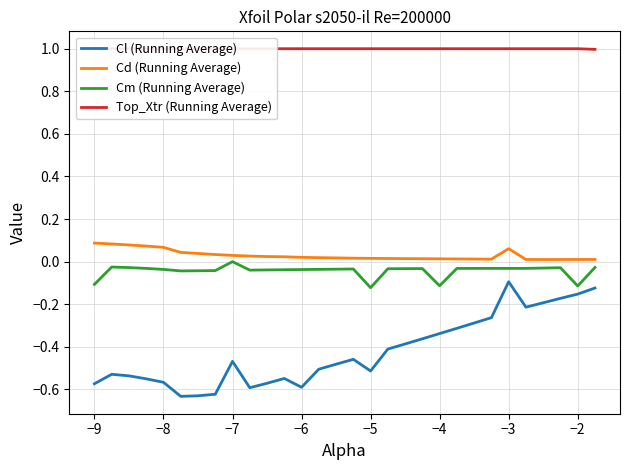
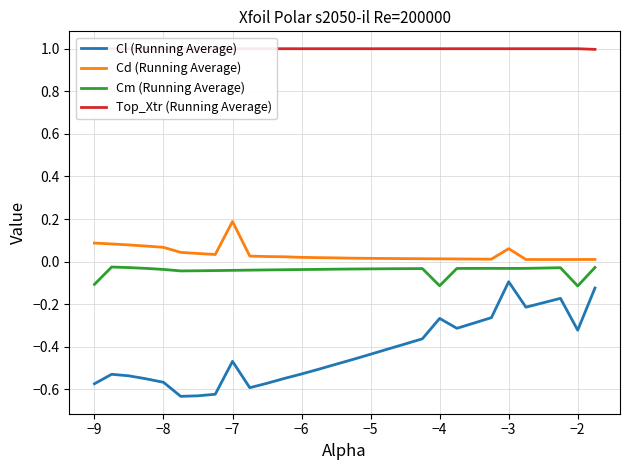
  {
    "Cl (Running Average)": {
      "−9": -0.57,
      "−8": -0.57,
      "−7": -0.47,
-     "−6": -0.59,
-     "−5": -0.51,
-     "−4": -0.34,
+     "−6": -0.53,
+     "−5": -0.44,
+     "−4": -0.27,
      "−3": -0.09,
-     "−2": -0.15
+     "−2": -0.32
    },
    "Cd (Running Average)": {
      "−9": 0.09,
      "−8": 0.07,
-     "−7": 0.03,
+     "−7": 0.19,
      "−6": 0.02,
      "−5": 0.02,
      "−4": 0.01,
      "−3": 0.06,
      "−2": 0.01
    },
    "Cm (Running Average)": {
      "−9": -0.11,
      "−8": -0.04,
-     "−7": 0.00,
+     "−7": -0.04,
      "−6": -0.04,
-     "−5": -0.12,
+     "−5": -0.03,
      "−4": -0.11,
      "−3": -0.03,
      "−2": -0.11
    },
    "Top_Xtr (Running Average)": {
      "−6": 1.00,
      "−5": 1.00,
      "−4": 1.00,
      "−3": 1.00,
      "−2": 1.00
    }
  }
